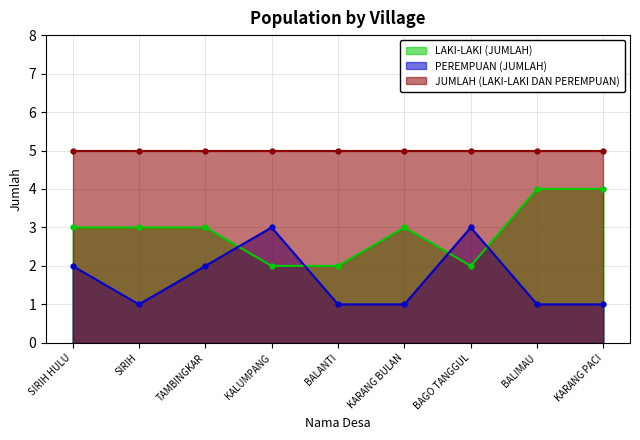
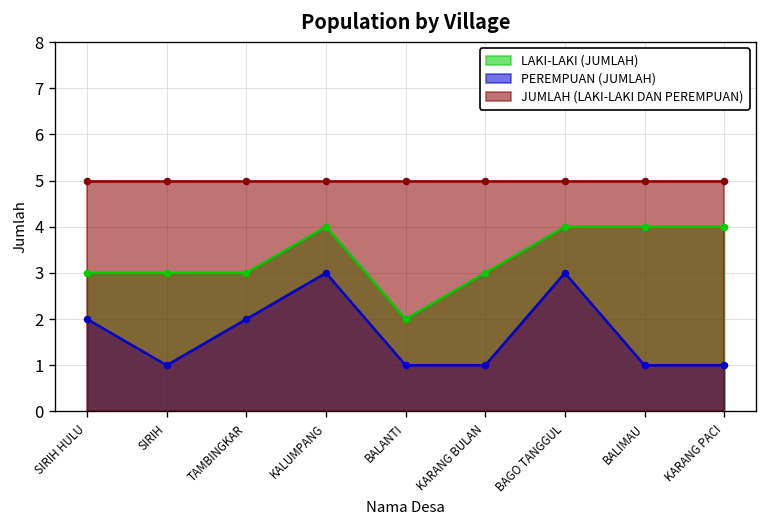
  {
    "LAKI-LAKI (JUMLAH)": {
      "SIRIH HULU": 3,
      "SIRIH": 3,
      "TAMBINGKAR": 3,
-     "KALUMPANG": 2,
+     "KALUMPANG": 4,
      "BALANTI": 2,
      "KARANG BULAN": 3,
-     "BAGO TANGGUL": 2,
+     "BAGO TANGGUL": 4,
      "BALIMAU": 4,
      "KARANG PACI": 4
    },
    "PEREMPUAN (JUMLAH)": {
      "SIRIH HULU": 2,
      "SIRIH": 1,
      "TAMBINGKAR": 2,
      "KALUMPANG": 3,
      "BALANTI": 1,
      "KARANG BULAN": 1,
      "BAGO TANGGUL": 3,
      "BALIMAU": 1,
      "KARANG PACI": 1
    },
    "JUMLAH (LAKI-LAKI DAN PEREMPUAN)": {
      "SIRIH HULU": 5,
      "SIRIH": 5,
      "TAMBINGKAR": 5,
      "KALUMPANG": 5,
      "BALANTI": 5,
      "KARANG BULAN": 5,
      "BAGO TANGGUL": 5,
      "BALIMAU": 5,
      "KARANG PACI": 5
    }
  }
